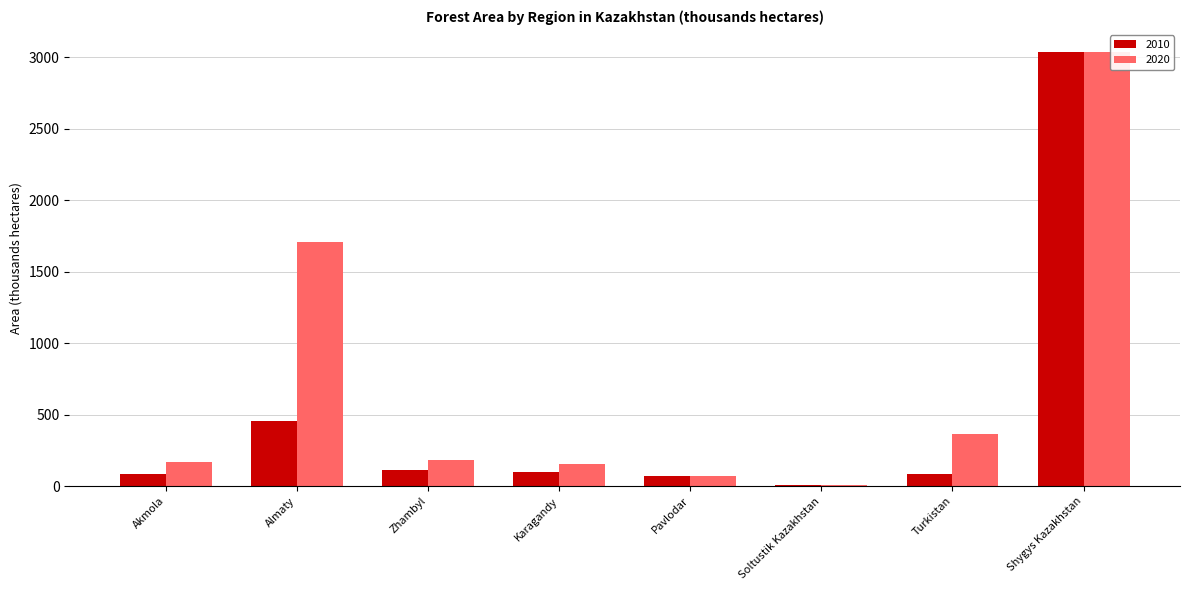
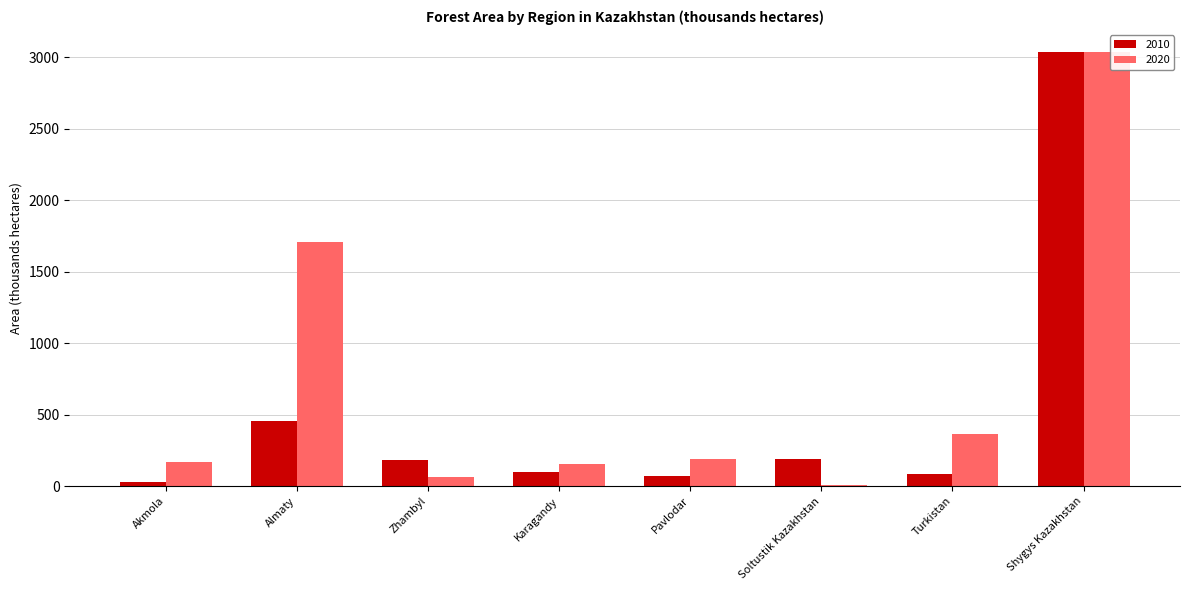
  {
    "2010": {
-     "Akmola": 90,
+     "Akmola": 30,
      "Almaty": 460,
-     "Zhambyl": 110,
+     "Zhambyl": 180,
      "Karagandy": 100,
      "Pavlodar": 70,
-     "Soltustik Kazakhstan": 10,
+     "Soltustik Kazakhstan": 190,
      "Turkistan": 80,
      "Shygys Kazakhstan": 3040
    },
    "2020": {
      "Akmola": 170,
      "Almaty": 1710,
-     "Zhambyl": 180,
+     "Zhambyl": 60,
      "Karagandy": 150,
-     "Pavlodar": 70,
+     "Pavlodar": 190,
      "Turkistan": 370,
      "Shygys Kazakhstan": 3040
    }
  }
